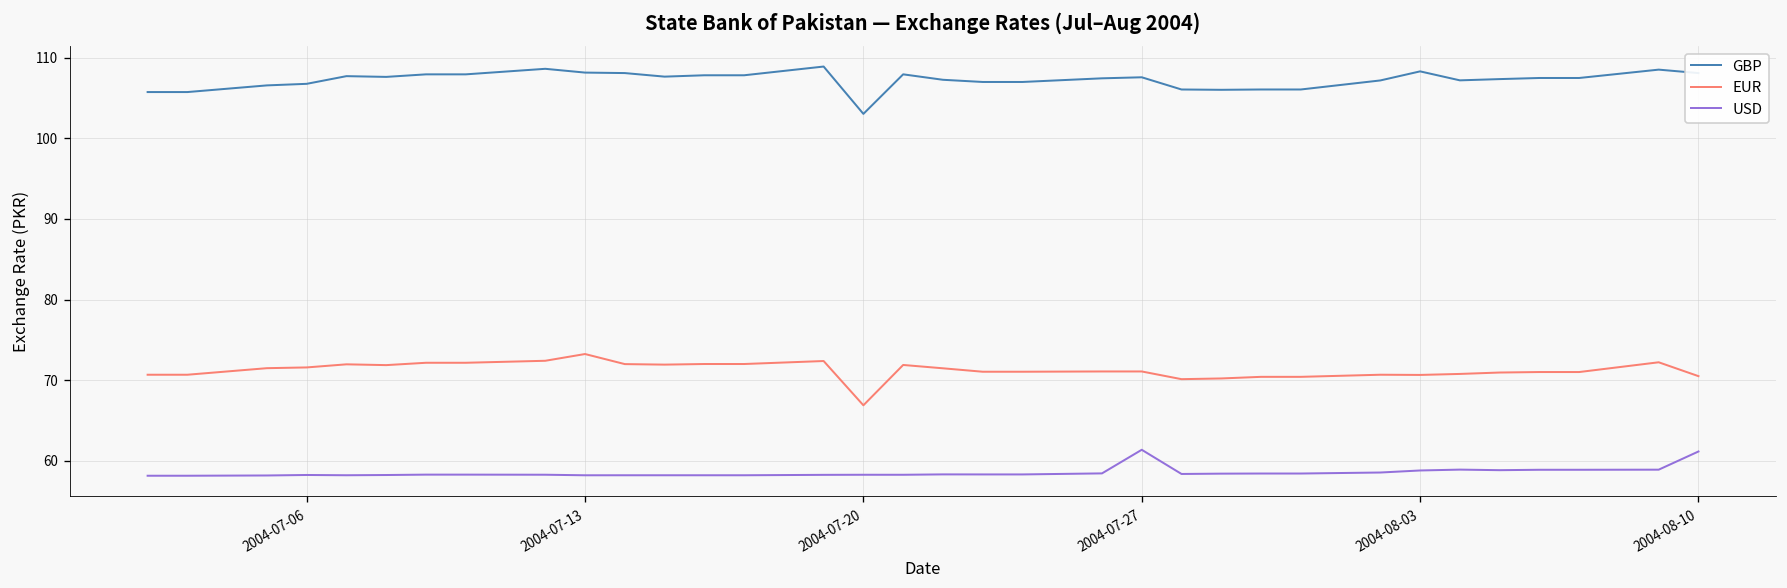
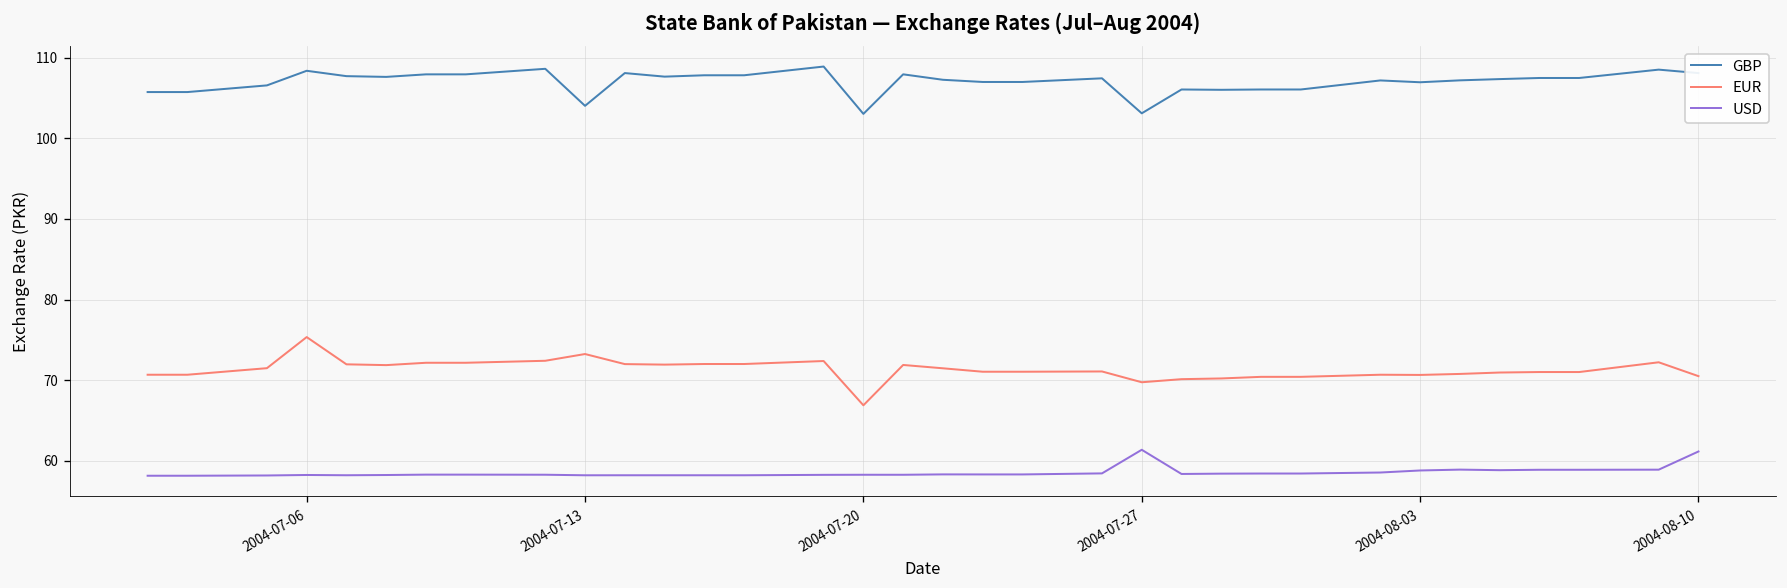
  {
    "GBP": {
-     "2004-07-06": 107,
-     "2004-07-13": 108,
+     "2004-07-06": 108,
+     "2004-07-13": 104,
      "2004-07-20": 103,
-     "2004-07-27": 108,
-     "2004-08-03": 108
+     "2004-07-27": 103,
+     "2004-08-03": 107
    },
    "EUR": {
-     "2004-07-06": 72,
+     "2004-07-06": 75,
      "2004-07-13": 73,
      "2004-07-20": 67,
-     "2004-07-27": 71,
+     "2004-07-27": 70,
      "2004-08-03": 71,
      "2004-08-10": 70
    },
    "USD": {
      "2004-07-06": 58,
      "2004-07-13": 58,
      "2004-07-20": 58,
      "2004-07-27": 61,
      "2004-08-03": 59,
      "2004-08-10": 61
    }
  }
